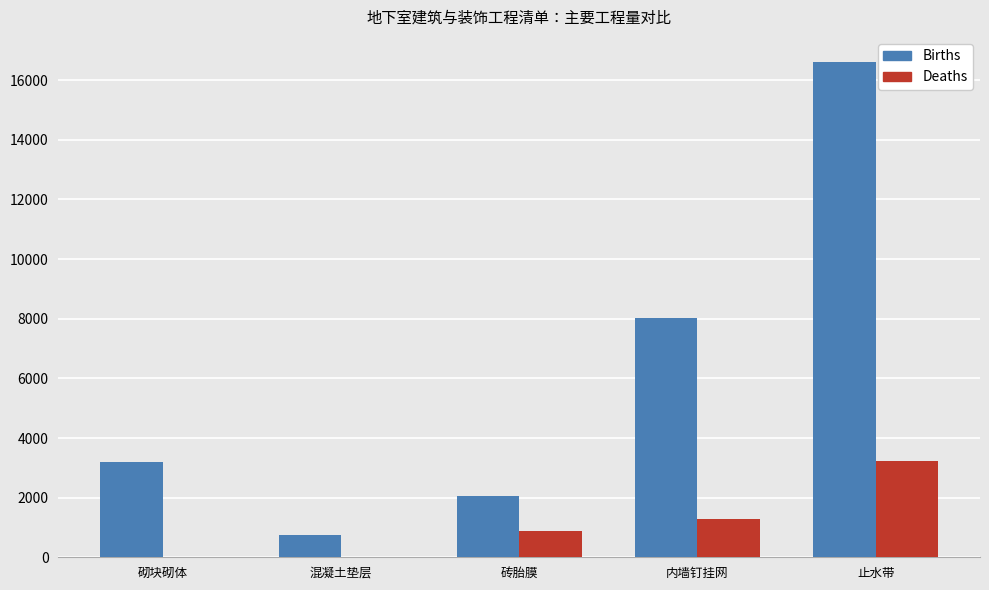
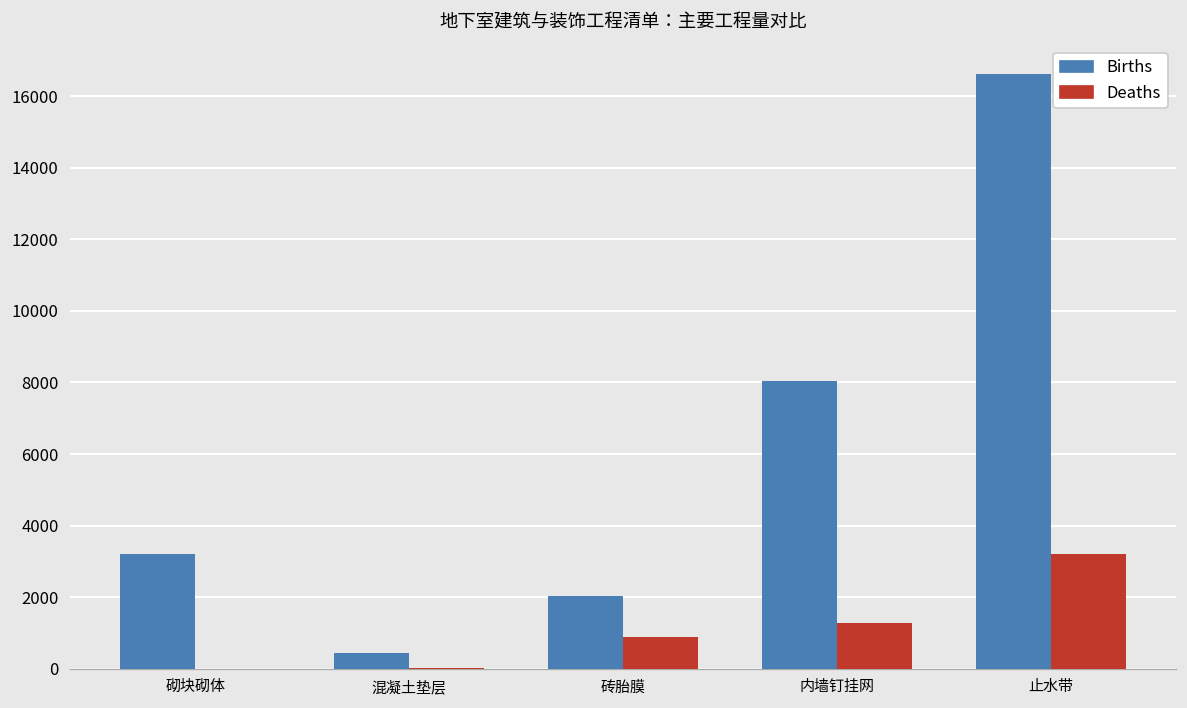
  {
    "Births": {
      "砌块砌体": 3200,
-     "混凝土垫层": 800,
+     "混凝土垫层": 400,
      "砖胎膜": 2000,
      "内墙钉挂网": 8000,
      "止水带": 16600
    },
    "Deaths": {
      "砖胎膜": 900,
      "内墙钉挂网": 1300,
      "止水带": 3200
    }
  }
